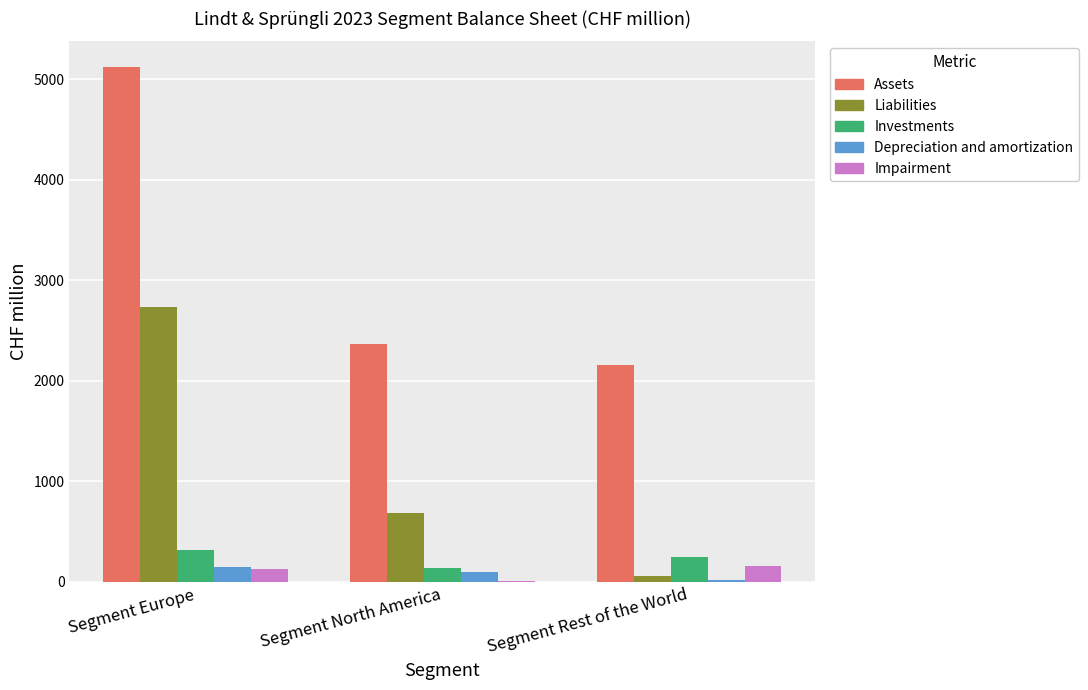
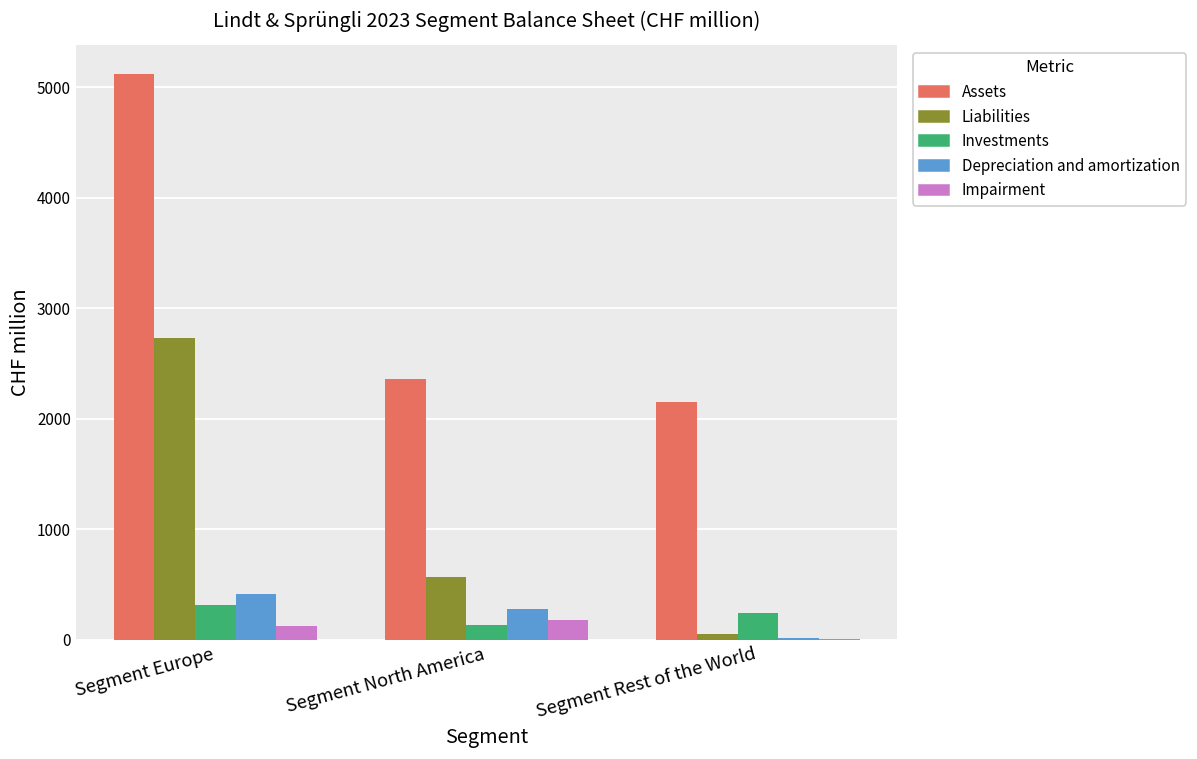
  {
    "Assets": {
      "Segment Europe": 5120,
      "Segment North America": 2360,
      "Segment Rest of the World": 2150
    },
    "Liabilities": {
      "Segment Europe": 2730,
-     "Segment North America": 680,
+     "Segment North America": 570,
      "Segment Rest of the World": 60
    },
    "Investments": {
      "Segment Europe": 320,
      "Segment North America": 130,
      "Segment Rest of the World": 250
    },
    "Depreciation and amortization": {
-     "Segment Europe": 150,
-     "Segment North America": 100
+     "Segment Europe": 410,
+     "Segment North America": 280
    },
    "Impairment": {
      "Segment Europe": 130,
-     "Segment North America": 0,
-     "Segment Rest of the World": 160
+     "Segment North America": 180,
+     "Segment Rest of the World": 10
    }
  }
